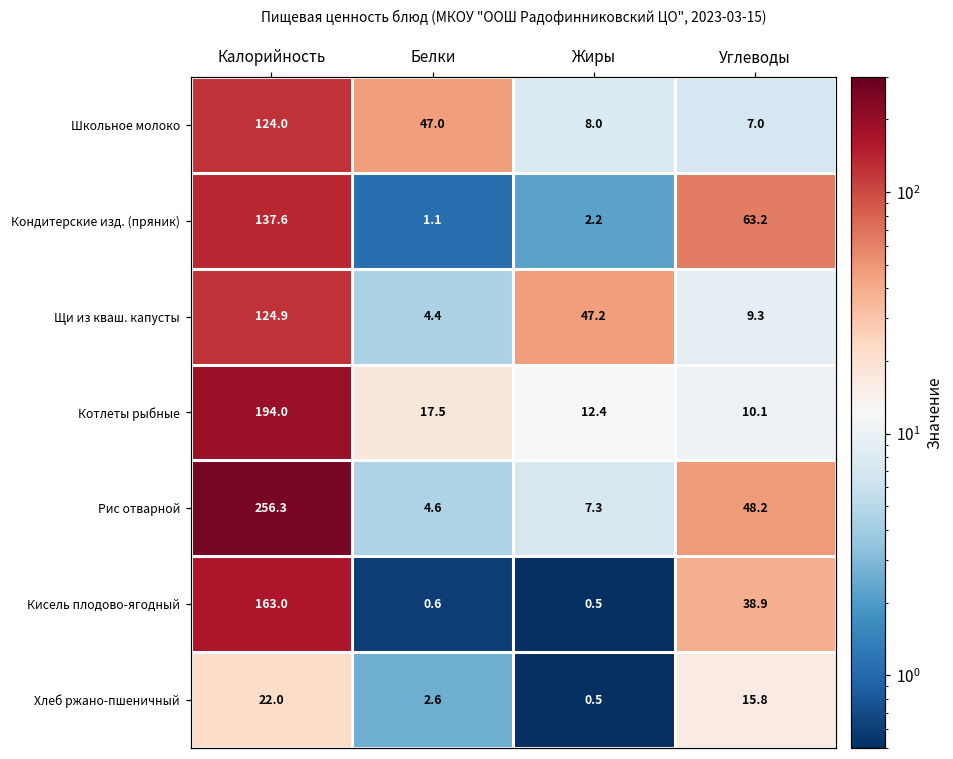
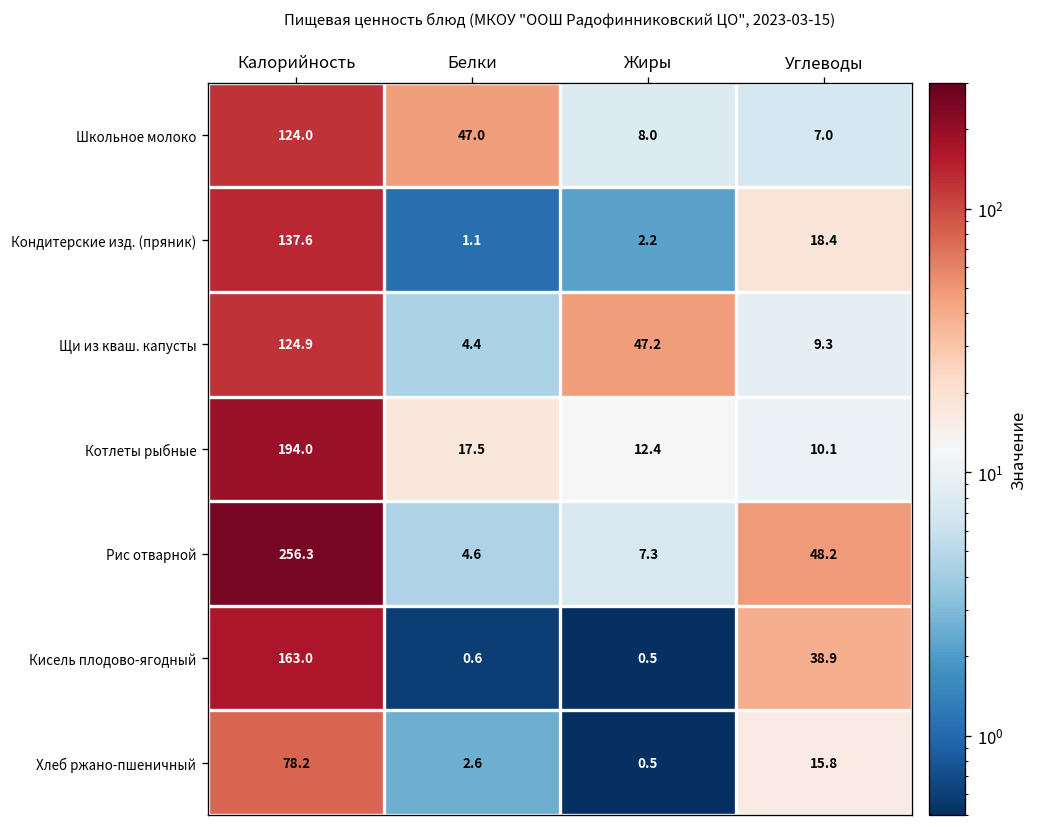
  {
    "Школьное молоко": {
      "Калорийность": 124.0,
      "Белки": 47.0,
      "Жиры": 8.0,
      "Углеводы": 7.0
    },
    "Кондитерские изд. (пряник)": {
      "Калорийность": 137.6,
      "Белки": 1.1,
      "Жиры": 2.2,
-     "Углеводы": 63.2
+     "Углеводы": 18.4
    },
    "Щи из кваш. капусты": {
      "Калорийность": 124.9,
      "Белки": 4.4,
      "Жиры": 47.2,
      "Углеводы": 9.3
    },
    "Котлеты рыбные": {
      "Калорийность": 194.0,
      "Белки": 17.5,
      "Жиры": 12.4,
      "Углеводы": 10.1
    },
    "Рис отварной": {
      "Калорийность": 256.3,
      "Белки": 4.6,
      "Жиры": 7.3,
      "Углеводы": 48.2
    },
    "Кисель плодово-ягодный": {
      "Калорийность": 163.0,
      "Белки": 0.6,
      "Жиры": 0.5,
      "Углеводы": 38.9
    },
    "Хлеб ржано-пшеничный": {
-     "Калорийность": 22.0,
+     "Калорийность": 78.2,
      "Белки": 2.6,
      "Жиры": 0.5,
      "Углеводы": 15.8
    }
  }
